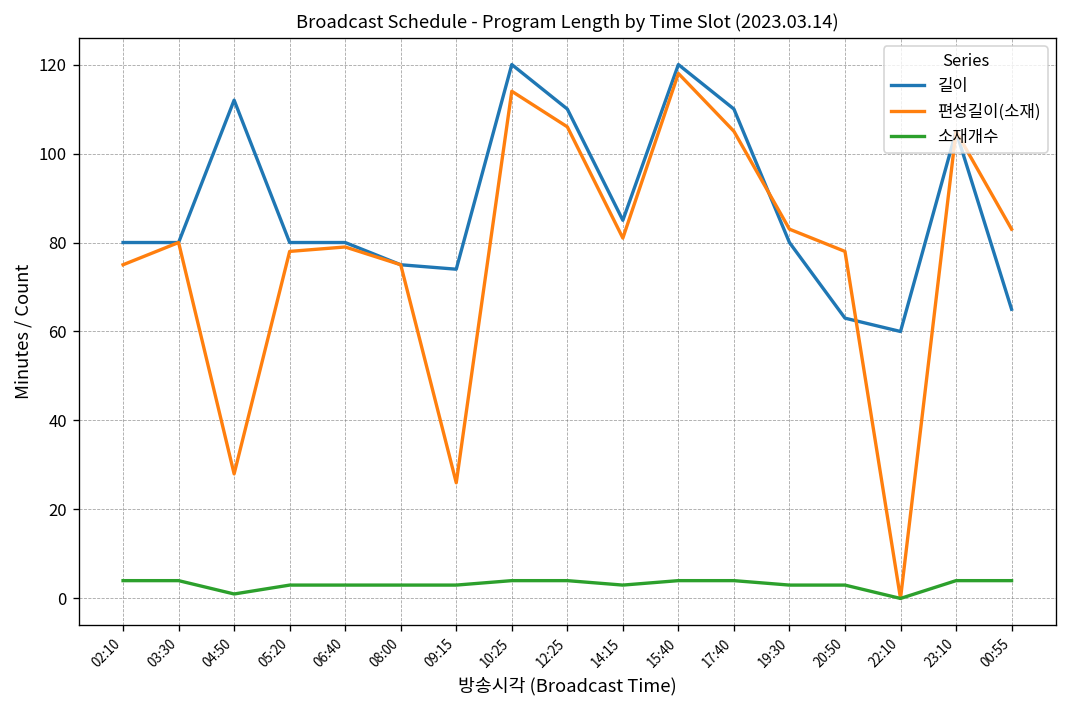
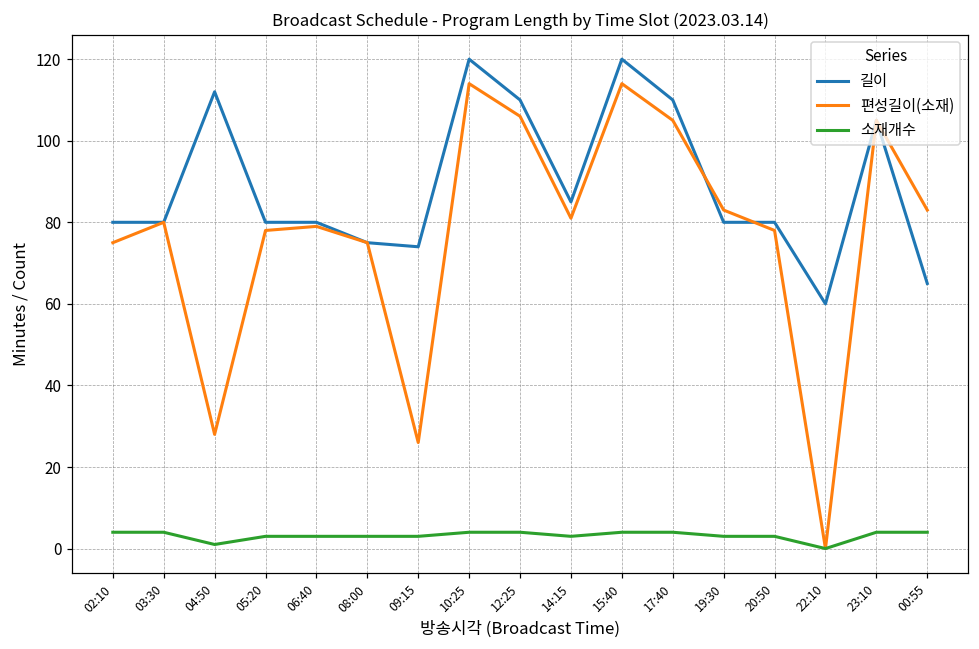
  {
    "길이": {
      "02:10": 80,
      "04:50": 112,
      "05:20": 80,
      "06:40": 80,
      "09:15": 74,
      "10:25": 120,
      "12:25": 110,
      "14:15": 85,
      "15:40": 120,
      "17:40": 110,
      "19:30": 80,
-     "20:50": 63,
+     "20:50": 80,
      "22:10": 60,
      "00:55": 65
    },
    "편성길이(소재)": {
      "02:10": 75,
      "04:50": 28,
      "05:20": 78,
      "06:40": 79,
      "09:15": 26,
      "10:25": 114,
      "12:25": 106,
      "14:15": 81,
-     "15:40": 118,
+     "15:40": 114,
      "17:40": 105,
      "19:30": 83,
      "20:50": 78,
      "00:55": 83
    },
    "소재개수": {
      "02:10": 4,
      "03:30": 4,
      "04:50": 1,
      "05:20": 3,
      "06:40": 3,
      "08:00": 3,
      "09:15": 3,
      "10:25": 4,
      "12:25": 4,
      "14:15": 3,
      "15:40": 4,
      "17:40": 4,
      "19:30": 3,
      "20:50": 3,
      "23:10": 4,
      "00:55": 4
    }
  }
